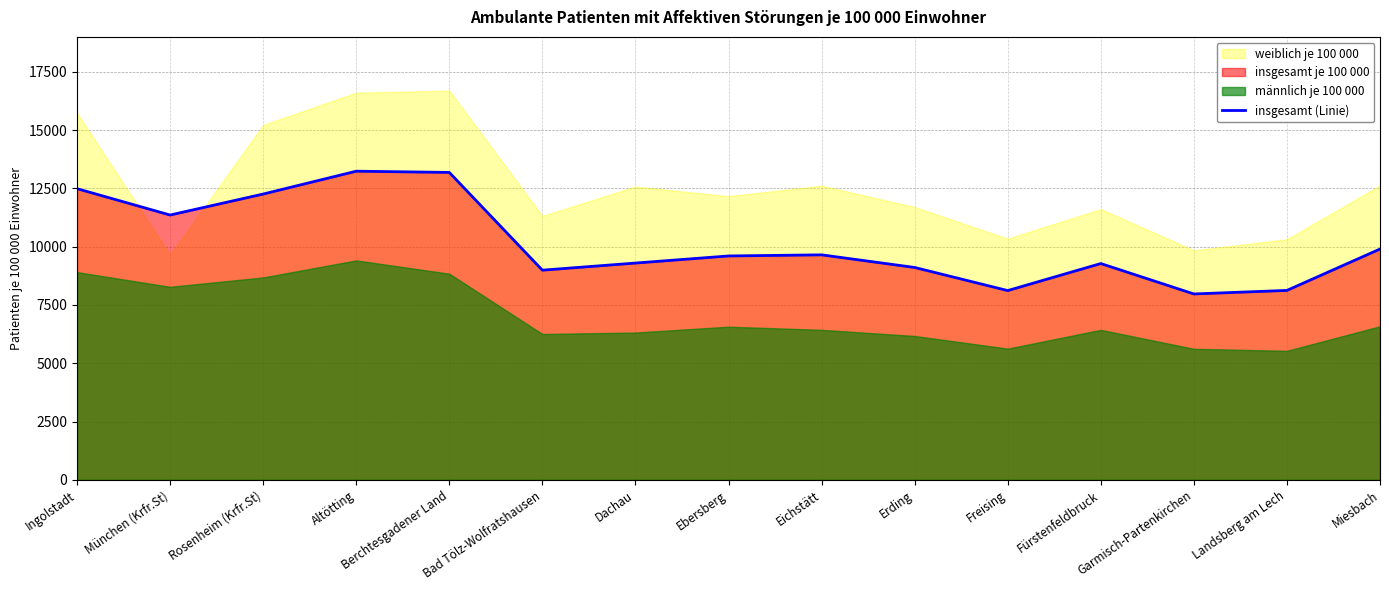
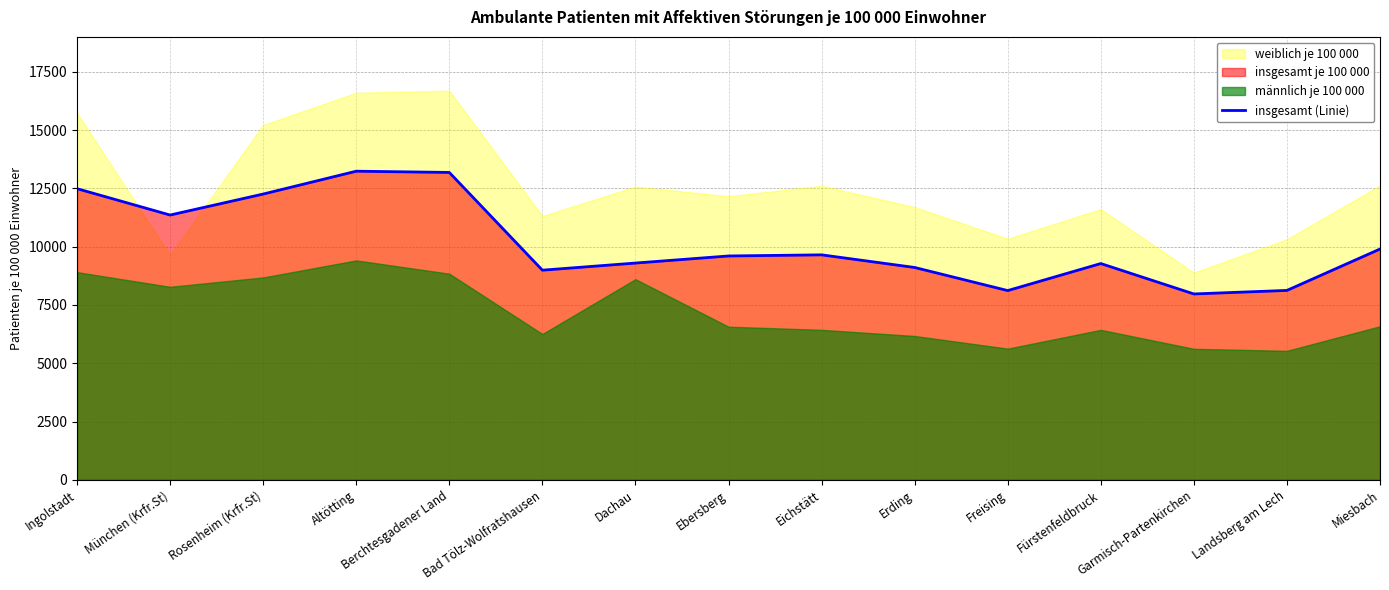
  {
    "weiblich je 100 000": {
      "Ingolstadt": 15700,
      "München (Krfr.St)": 9700,
      "Rosenheim (Krfr.St)": 15200,
      "Altötting": 16600,
      "Berchtesgadener Land": 16700,
      "Bad Tölz-Wolfratshausen": 11300,
      "Dachau": 12600,
      "Ebersberg": 12200,
      "Eichstätt": 12600,
      "Erding": 11700,
      "Freising": 10300,
      "Fürstenfeldbruck": 11600,
-     "Garmisch-Partenkirchen": 9800,
+     "Garmisch-Partenkirchen": 8900,
      "Landsberg am Lech": 10300,
      "Miesbach": 12600
    },
    "insgesamt je 100 000": {
      "Ingolstadt": 12500,
      "München (Krfr.St)": 11400,
      "Rosenheim (Krfr.St)": 12300,
      "Altötting": 13200,
      "Berchtesgadener Land": 13200,
      "Bad Tölz-Wolfratshausen": 9000,
      "Dachau": 9300,
      "Ebersberg": 9600,
      "Eichstätt": 9700,
      "Erding": 9100,
      "Freising": 8100,
      "Fürstenfeldbruck": 9300,
      "Garmisch-Partenkirchen": 8000,
      "Landsberg am Lech": 8100,
      "Miesbach": 9900
    },
    "männlich je 100 000": {
      "Ingolstadt": 8900,
      "München (Krfr.St)": 8300,
      "Rosenheim (Krfr.St)": 8700,
      "Altötting": 9400,
      "Berchtesgadener Land": 8800,
      "Bad Tölz-Wolfratshausen": 6300,
-     "Dachau": 6300,
+     "Dachau": 8600,
      "Ebersberg": 6600,
      "Eichstätt": 6400,
      "Erding": 6200,
      "Freising": 5600,
      "Fürstenfeldbruck": 6400,
      "Garmisch-Partenkirchen": 5600,
      "Landsberg am Lech": 5500,
      "Miesbach": 6600
    }
  }
